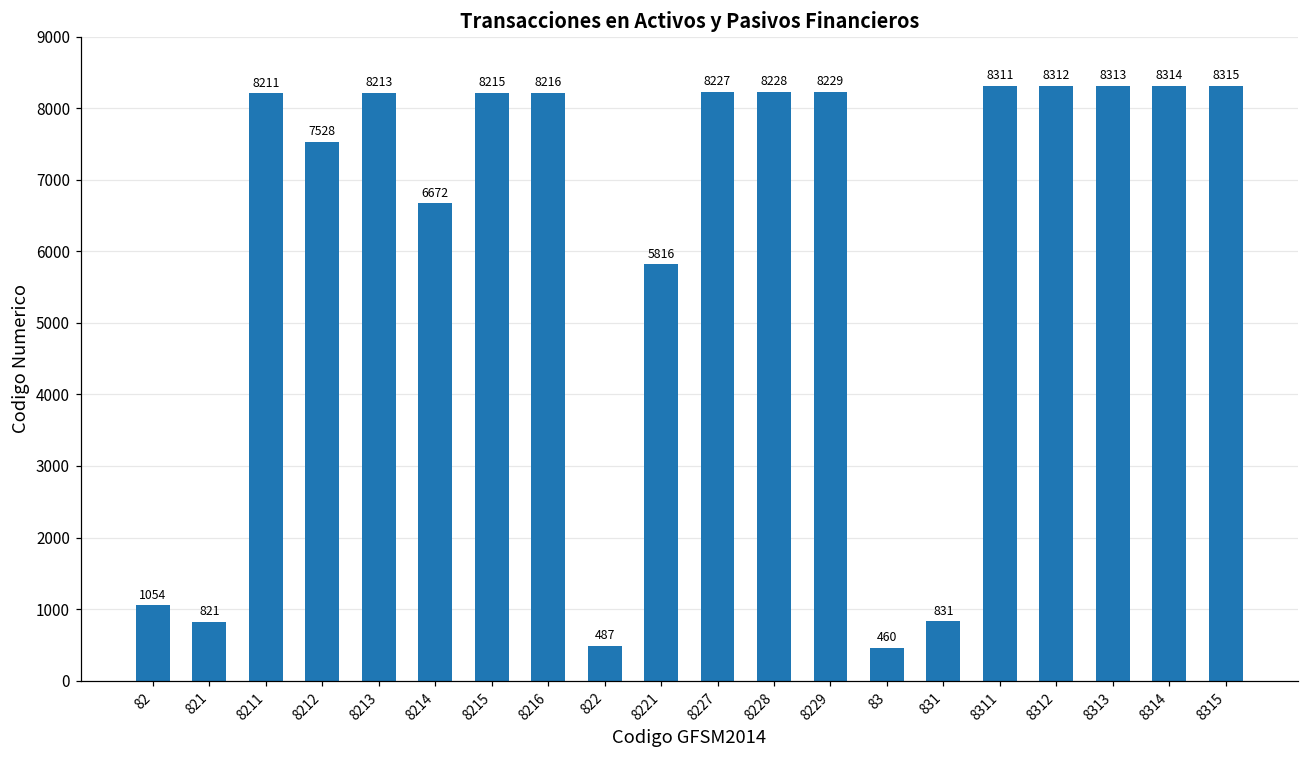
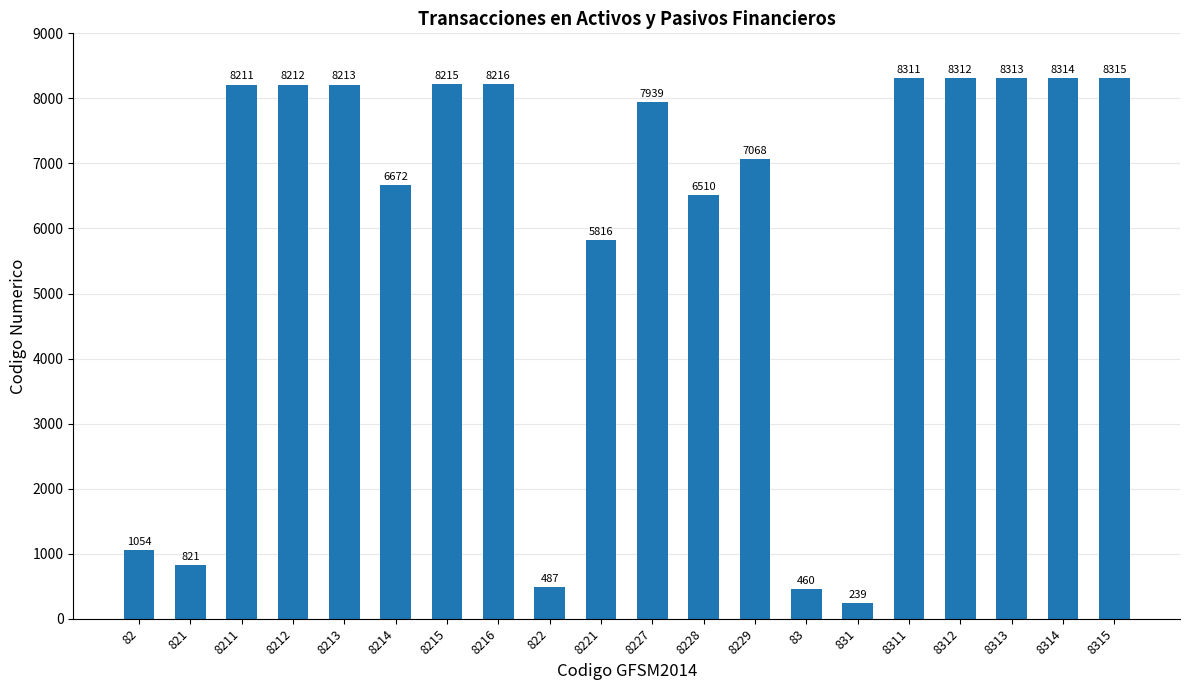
  {
    "82": 1054,
    "821": 821,
    "8211": 8211,
-   "8212": 7528,
+   "8212": 8212,
    "8213": 8213,
    "8214": 6672,
    "8215": 8215,
    "8216": 8216,
    "822": 487,
    "8221": 5816,
-   "8227": 8227,
-   "8228": 8228,
-   "8229": 8229,
+   "8227": 7939,
+   "8228": 6510,
+   "8229": 7068,
    "83": 460,
-   "831": 831,
+   "831": 239,
    "8311": 8311,
    "8312": 8312,
    "8313": 8313,
    "8314": 8314,
    "8315": 8315
  }
